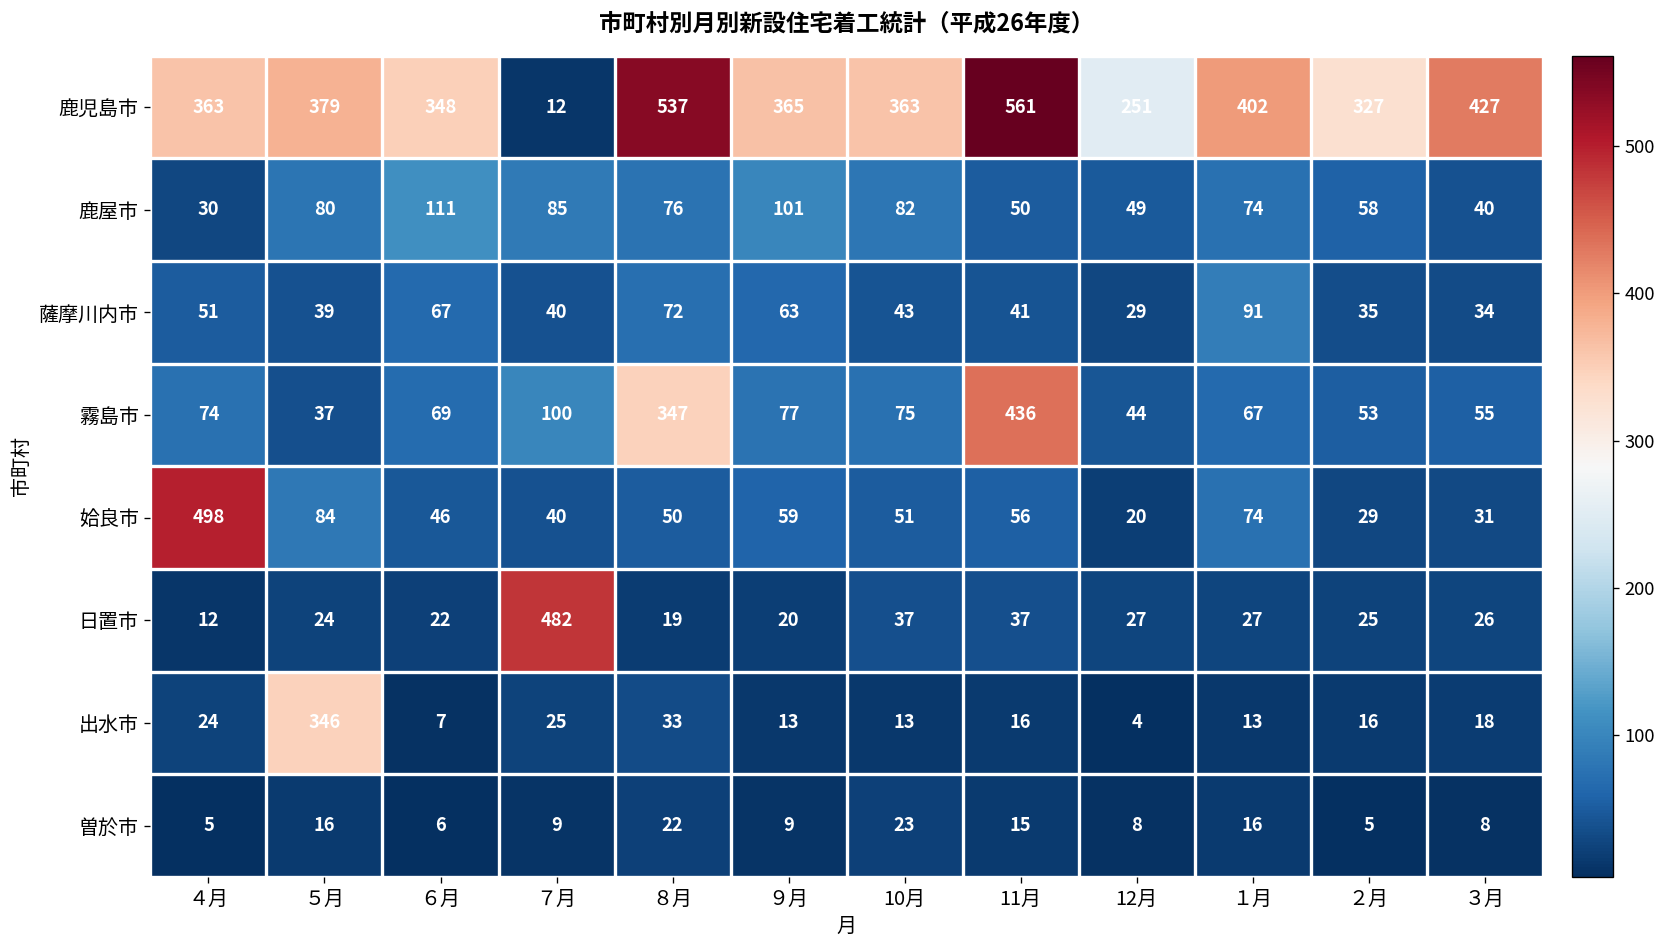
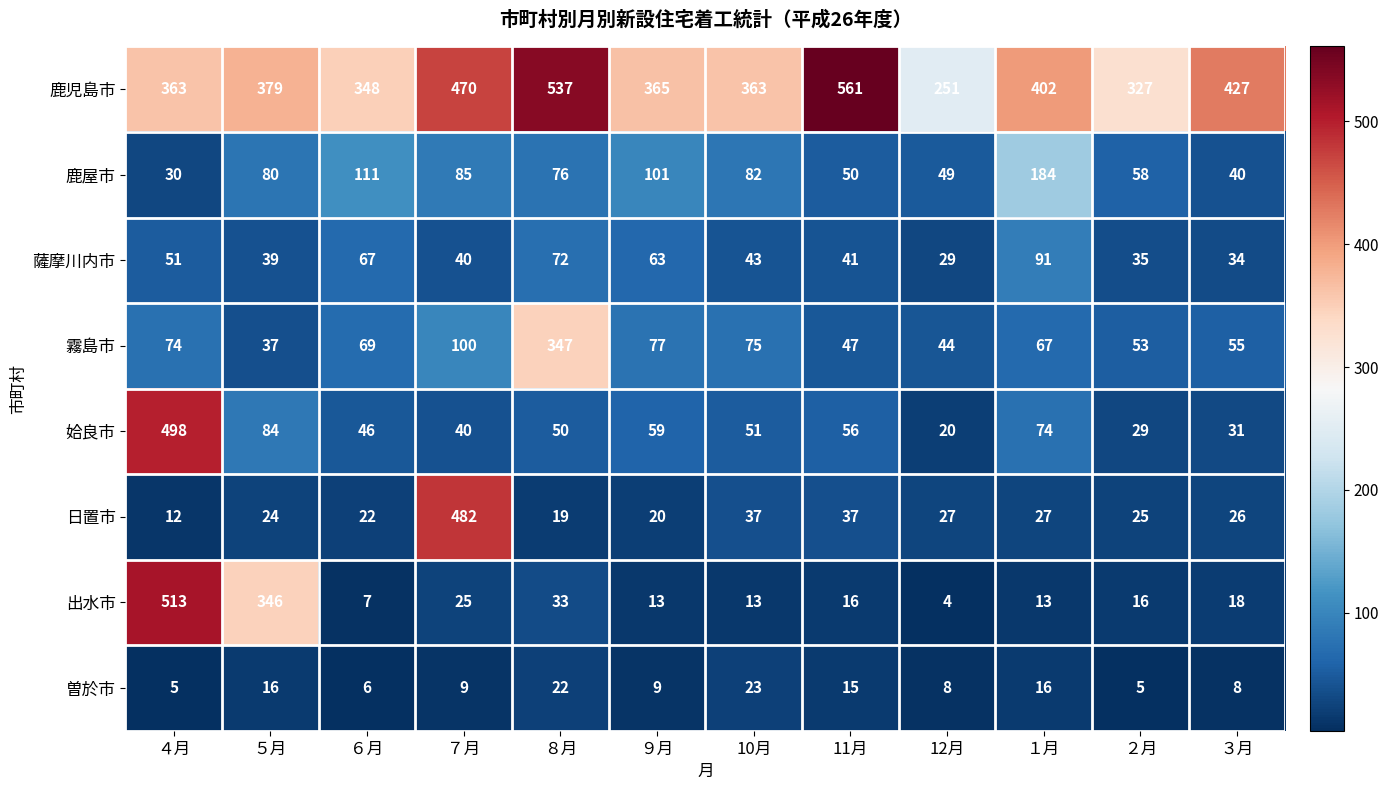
  {
    "鹿児島市": {
      "４月": 363,
      "５月": 379,
      "６月": 348,
-     "７月": 12,
+     "７月": 470,
      "８月": 537,
      "９月": 365,
      "10月": 363,
      "11月": 561,
      "１月": 402,
      "３月": 427
    },
    "鹿屋市": {
      "４月": 30,
      "５月": 80,
      "６月": 111,
      "７月": 85,
      "８月": 76,
      "９月": 101,
      "10月": 82,
      "11月": 50,
      "12月": 49,
-     "１月": 74,
+     "１月": 184,
      "２月": 58,
      "３月": 40
    },
    "薩摩川内市": {
      "４月": 51,
      "５月": 39,
      "６月": 67,
      "７月": 40,
      "８月": 72,
      "９月": 63,
      "10月": 43,
      "11月": 41,
      "12月": 29,
      "１月": 91,
      "２月": 35,
      "３月": 34
    },
    "霧島市": {
      "４月": 74,
      "５月": 37,
      "６月": 69,
      "７月": 100,
      "８月": 347,
      "９月": 77,
      "10月": 75,
-     "11月": 436,
+     "11月": 47,
      "12月": 44,
      "１月": 67,
      "２月": 53,
      "３月": 55
    },
    "姶良市": {
      "４月": 498,
      "５月": 84,
      "６月": 46,
      "７月": 40,
      "８月": 50,
      "９月": 59,
      "10月": 51,
      "11月": 56,
      "12月": 20,
      "１月": 74,
      "２月": 29,
      "３月": 31
    },
    "日置市": {
      "４月": 12,
      "５月": 24,
      "６月": 22,
      "７月": 482,
      "８月": 19,
      "９月": 20,
      "10月": 37,
      "11月": 37,
      "12月": 27,
      "１月": 27,
      "２月": 25,
      "３月": 26
    },
    "出水市": {
-     "４月": 24,
+     "４月": 513,
      "５月": 346,
      "６月": 7,
      "７月": 25,
      "８月": 33,
      "９月": 13,
      "10月": 13,
      "11月": 16,
      "12月": 4,
      "１月": 13,
      "２月": 16,
      "３月": 18
    },
    "曽於市": {
      "４月": 5,
      "５月": 16,
      "６月": 6,
      "７月": 9,
      "８月": 22,
      "９月": 9,
      "10月": 23,
      "11月": 15,
      "12月": 8,
      "１月": 16,
      "２月": 5,
      "３月": 8
    }
  }
